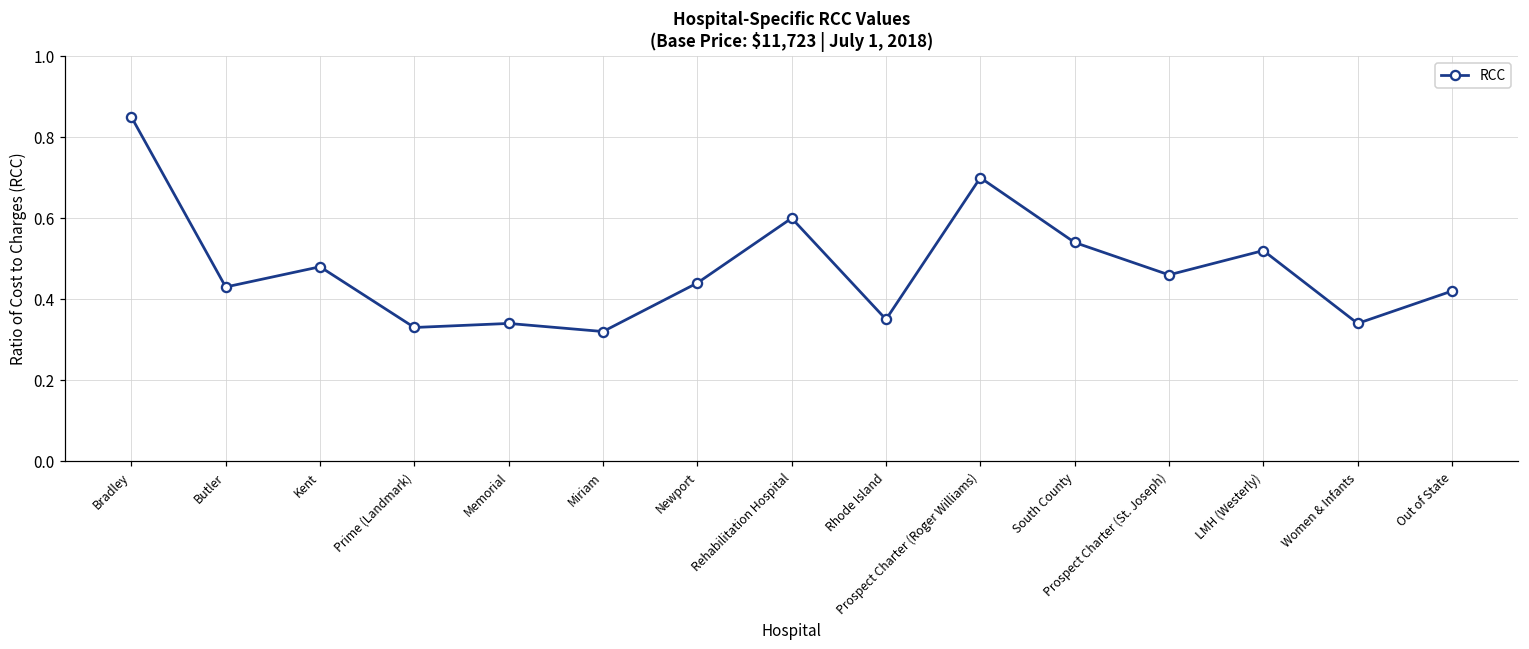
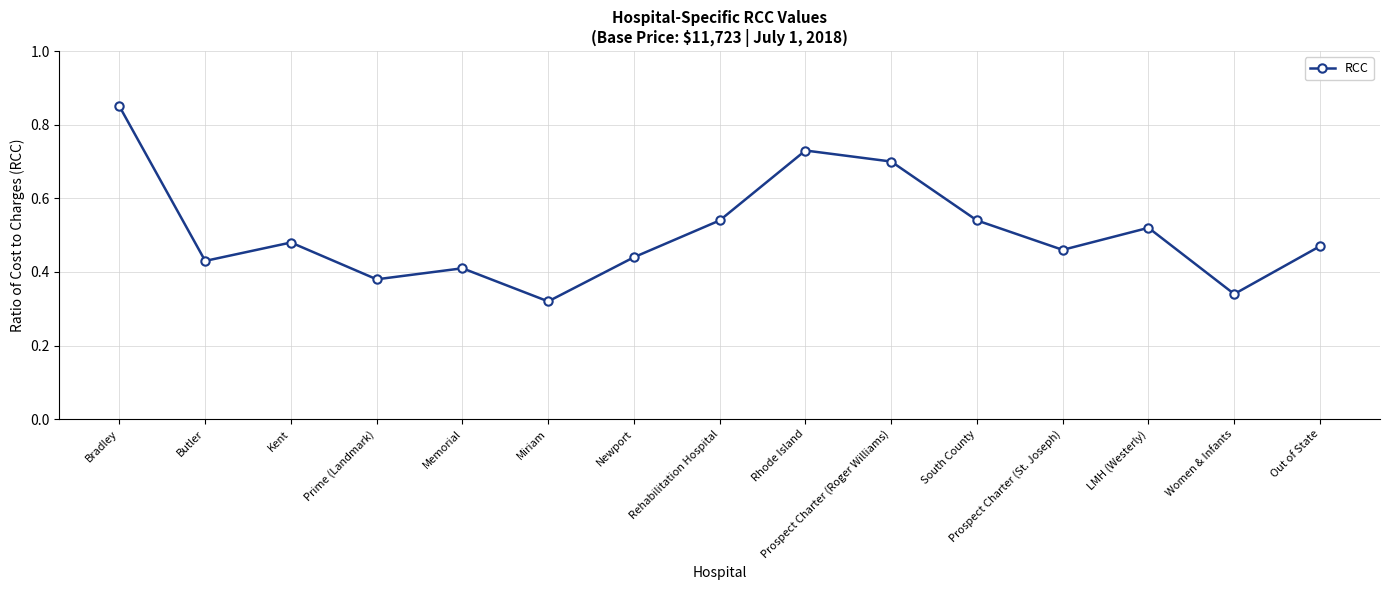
  {
    "Bradley": 0.85,
    "Butler": 0.43,
    "Kent": 0.48,
-   "Prime (Landmark)": 0.33,
-   "Memorial": 0.34,
+   "Prime (Landmark)": 0.38,
+   "Memorial": 0.41,
    "Miriam": 0.32,
    "Newport": 0.44,
-   "Rehabilitation Hospital": 0.60,
-   "Rhode Island": 0.35,
+   "Rehabilitation Hospital": 0.54,
+   "Rhode Island": 0.73,
    "Prospect Charter (Roger Williams)": 0.70,
    "South County": 0.54,
    "Prospect Charter (St. Joseph)": 0.46,
    "LMH (Westerly)": 0.52,
    "Women & Infants": 0.34,
-   "Out of State": 0.42
+   "Out of State": 0.47
  }
